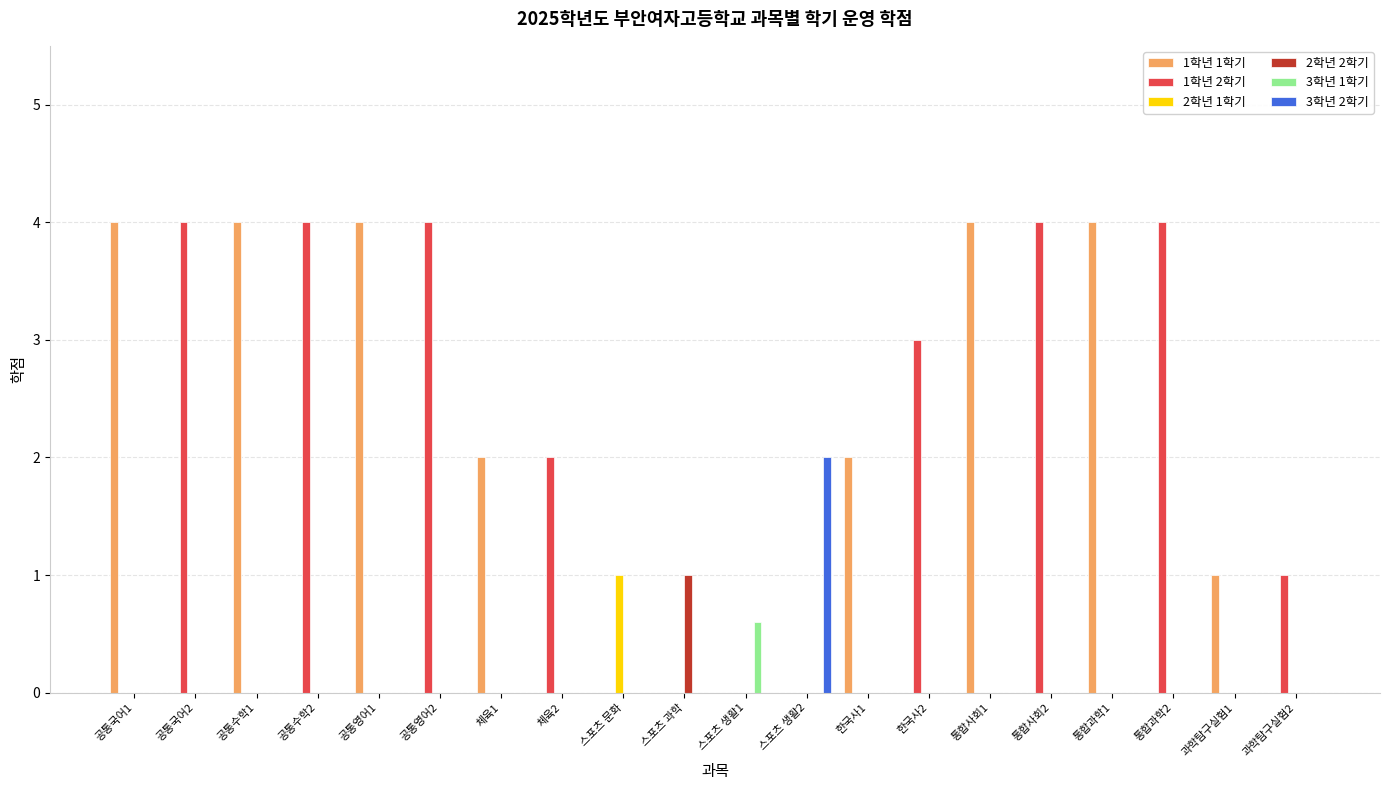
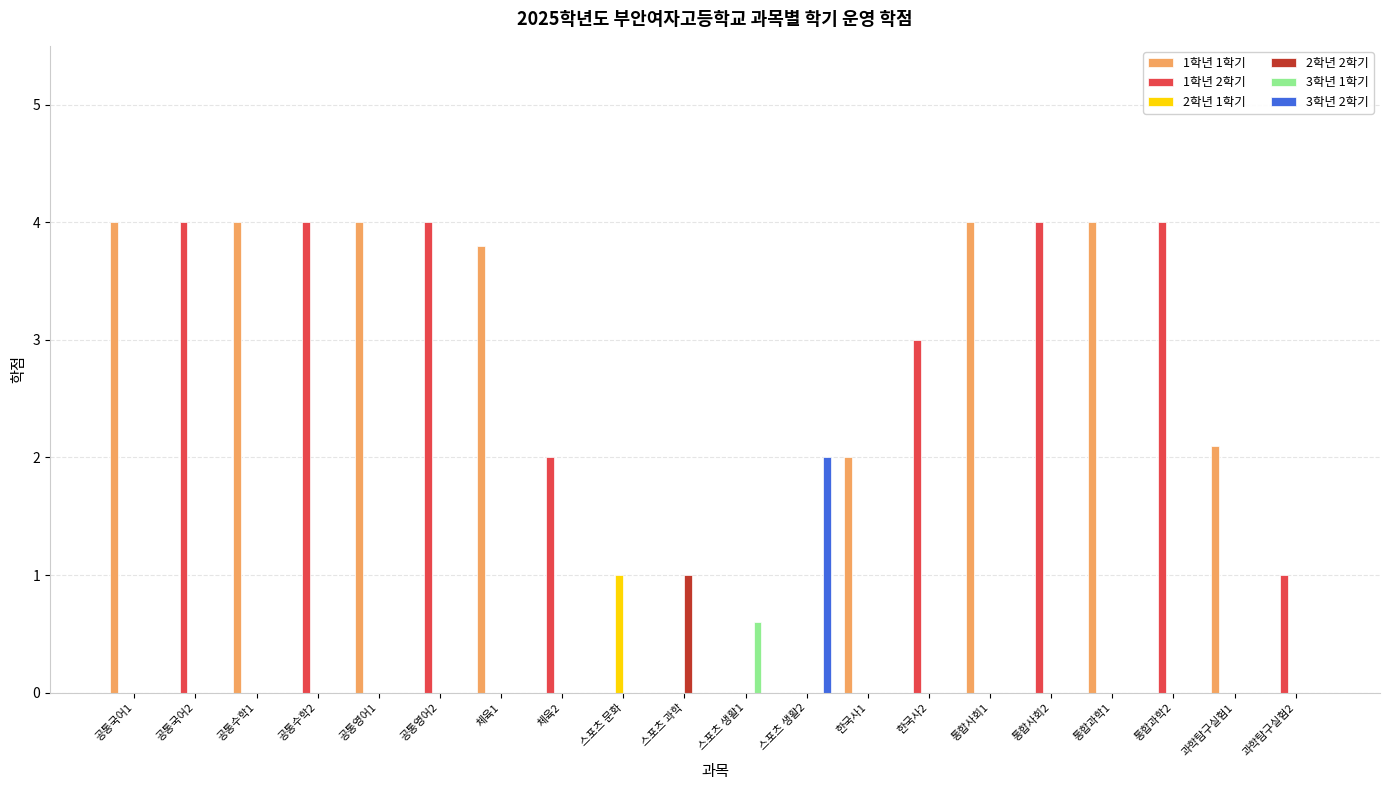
  {
    "1학년 1학기": {
      "공통국어1": 4.0,
      "공통국어2": 0.0,
      "공통수학1": 4.0,
      "공통수학2": 0.0,
      "공통영어1": 4.0,
      "공통영어2": 0.0,
-     "체육1": 2.0,
+     "체육1": 3.8,
      "체육2": 0.0,
      "스포츠 문화": 0.0,
      "스포츠 과학": 0.0,
      "스포츠 생활1": 0.0,
      "스포츠 생활2": 0.0,
      "한국사1": 2.0,
      "한국사2": 0.0,
      "통합사회1": 4.0,
      "통합사회2": 0.0,
      "통합과학1": 4.0,
      "통합과학2": 0.0,
-     "과학탐구실험1": 1.0,
+     "과학탐구실험1": 2.1,
      "과학탐구실험2": 0.0
    },
    "2학년 1학기": {
      "공통국어1": 0.0,
      "공통국어2": 0.0,
      "공통수학1": 0.0,
      "공통수학2": 0.0,
      "공통영어1": 0.0,
      "공통영어2": 0.0,
      "체육1": 0.0,
      "체육2": 0.0,
      "스포츠 문화": 1.0,
      "스포츠 과학": 0.0,
      "스포츠 생활1": 0.0,
      "스포츠 생활2": 0.0,
      "한국사1": 0.0,
      "한국사2": 0.0,
      "통합사회1": 0.0,
      "통합사회2": 0.0,
      "통합과학1": 0.0,
      "통합과학2": 0.0,
      "과학탐구실험1": 0.0,
      "과학탐구실험2": 0.0
    },
    "3학년 1학기": {
      "공통국어1": 0.0,
      "공통국어2": 0.0,
      "공통수학1": 0.0,
      "공통수학2": 0.0,
      "공통영어1": 0.0,
      "공통영어2": 0.0,
      "체육1": 0.0,
      "체육2": 0.0,
      "스포츠 문화": 0.0,
      "스포츠 과학": 0.0,
      "스포츠 생활1": 0.6,
      "스포츠 생활2": 0.0,
      "한국사1": 0.0,
      "한국사2": 0.0,
      "통합사회1": 0.0,
      "통합사회2": 0.0,
      "통합과학1": 0.0,
      "통합과학2": 0.0,
      "과학탐구실험1": 0.0,
      "과학탐구실험2": 0.0
    },
    "3학년 2학기": {
      "공통국어1": 0.0,
      "공통국어2": 0.0,
      "공통수학1": 0.0,
      "공통수학2": 0.0,
      "공통영어1": 0.0,
      "공통영어2": 0.0,
      "체육1": 0.0,
      "체육2": 0.0,
      "스포츠 문화": 0.0,
      "스포츠 과학": 0.0,
      "스포츠 생활1": 0.0,
      "스포츠 생활2": 2.0,
      "한국사1": 0.0,
      "한국사2": 0.0,
      "통합사회1": 0.0,
      "통합사회2": 0.0,
      "통합과학1": 0.0,
      "통합과학2": 0.0,
      "과학탐구실험1": 0.0,
      "과학탐구실험2": 0.0
    }
  }
